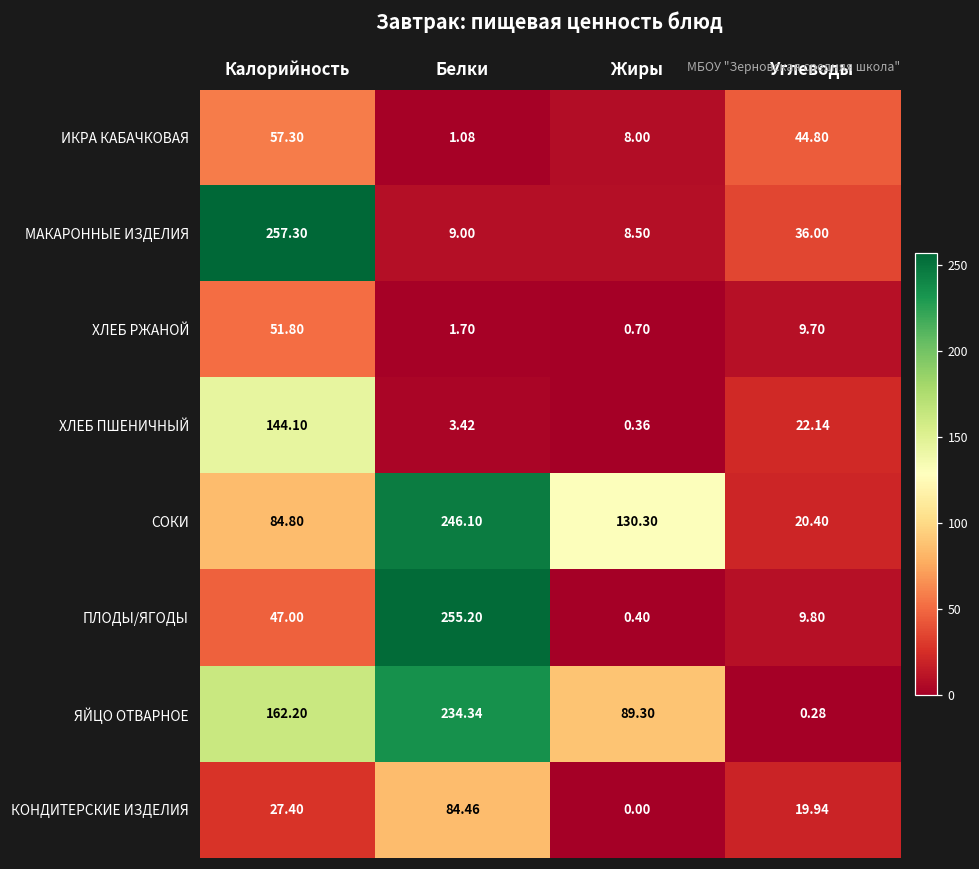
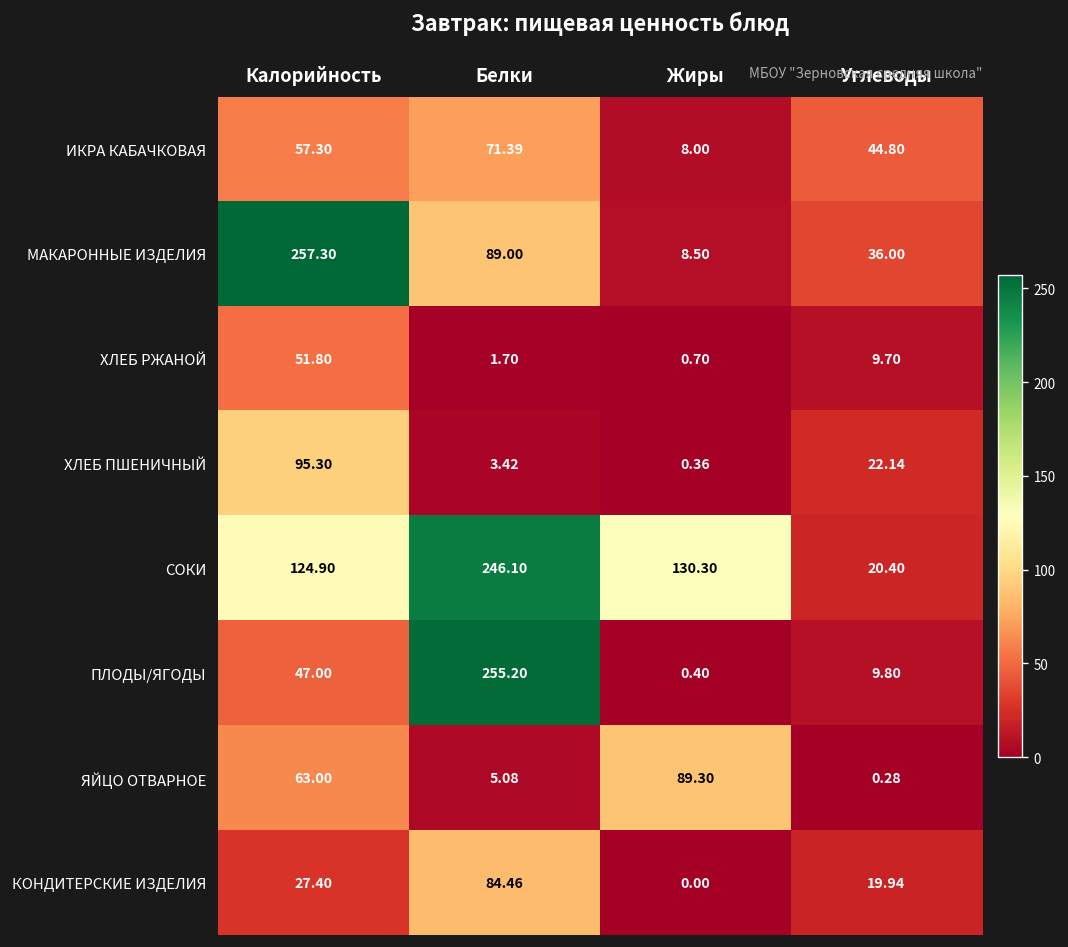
  {
    "ИКРА КАБАЧКОВАЯ": {
      "Калорийность": 57.30,
-     "Белки": 1.08,
+     "Белки": 71.39,
      "Жиры": 8.00,
      "Углеводы": 44.80
    },
    "МАКАРОННЫЕ ИЗДЕЛИЯ": {
      "Калорийность": 257.30,
-     "Белки": 9.00,
+     "Белки": 89.00,
      "Жиры": 8.50,
      "Углеводы": 36.00
    },
    "ХЛЕБ РЖАНОЙ": {
      "Калорийность": 51.80,
      "Белки": 1.70,
      "Жиры": 0.70,
      "Углеводы": 9.70
    },
    "ХЛЕБ ПШЕНИЧНЫЙ": {
-     "Калорийность": 144.10,
+     "Калорийность": 95.30,
      "Белки": 3.42,
      "Жиры": 0.36,
      "Углеводы": 22.14
    },
    "СОКИ": {
-     "Калорийность": 84.80,
+     "Калорийность": 124.90,
      "Белки": 246.10,
      "Жиры": 130.30,
      "Углеводы": 20.40
    },
    "ПЛОДЫ/ЯГОДЫ": {
      "Калорийность": 47.00,
      "Белки": 255.20,
      "Жиры": 0.40,
      "Углеводы": 9.80
    },
    "ЯЙЦО ОТВАРНОЕ": {
-     "Калорийность": 162.20,
-     "Белки": 234.34,
+     "Калорийность": 63.00,
+     "Белки": 5.08,
      "Жиры": 89.30,
      "Углеводы": 0.28
    },
    "КОНДИТЕРСКИЕ ИЗДЕЛИЯ": {
      "Калорийность": 27.40,
      "Белки": 84.46,
      "Жиры": 0.00,
      "Углеводы": 19.94
    }
  }
